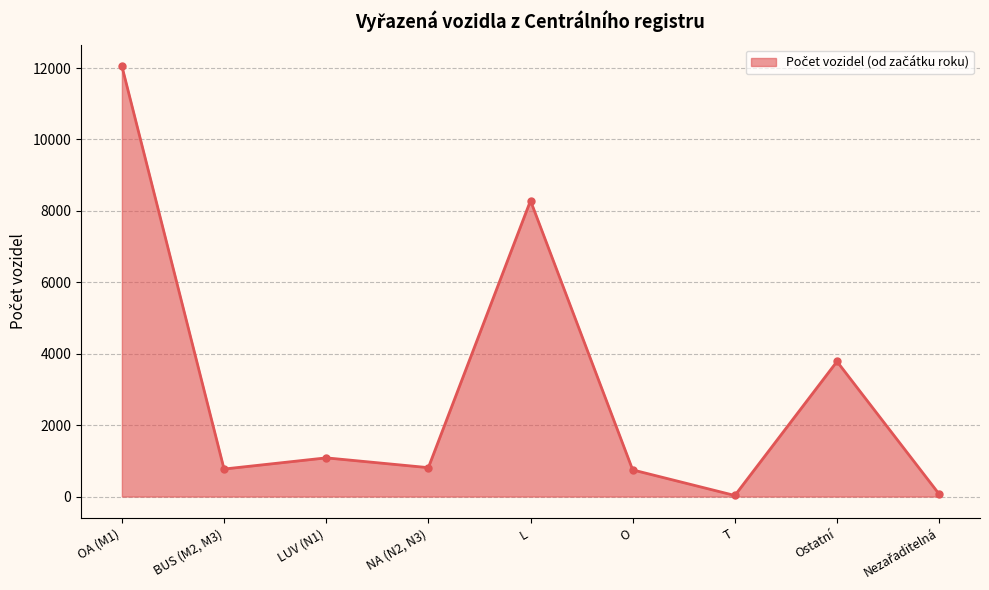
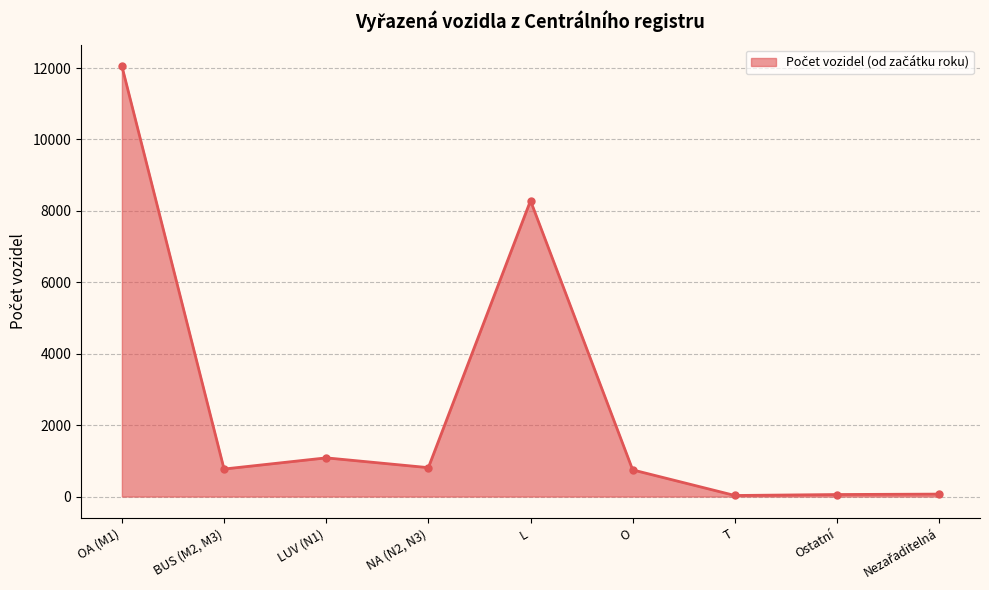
  {
    "OA (M1)": 12100,
    "BUS (M2, M3)": 800,
    "LUV (N1)": 1100,
    "NA (N2, N3)": 800,
    "L": 8300,
    "O": 700,
    "T": 0,
-   "Ostatní": 3800,
+   "Ostatní": 100,
    "Nezařaditelná": 100
  }
